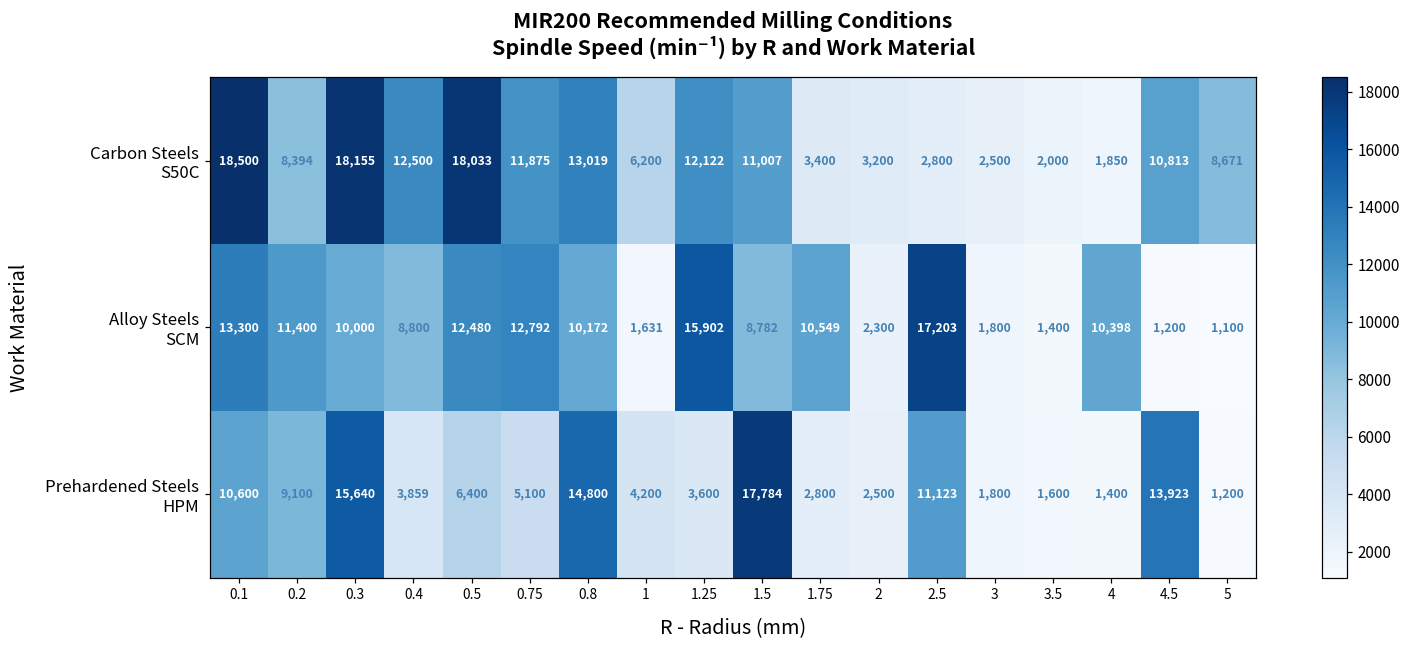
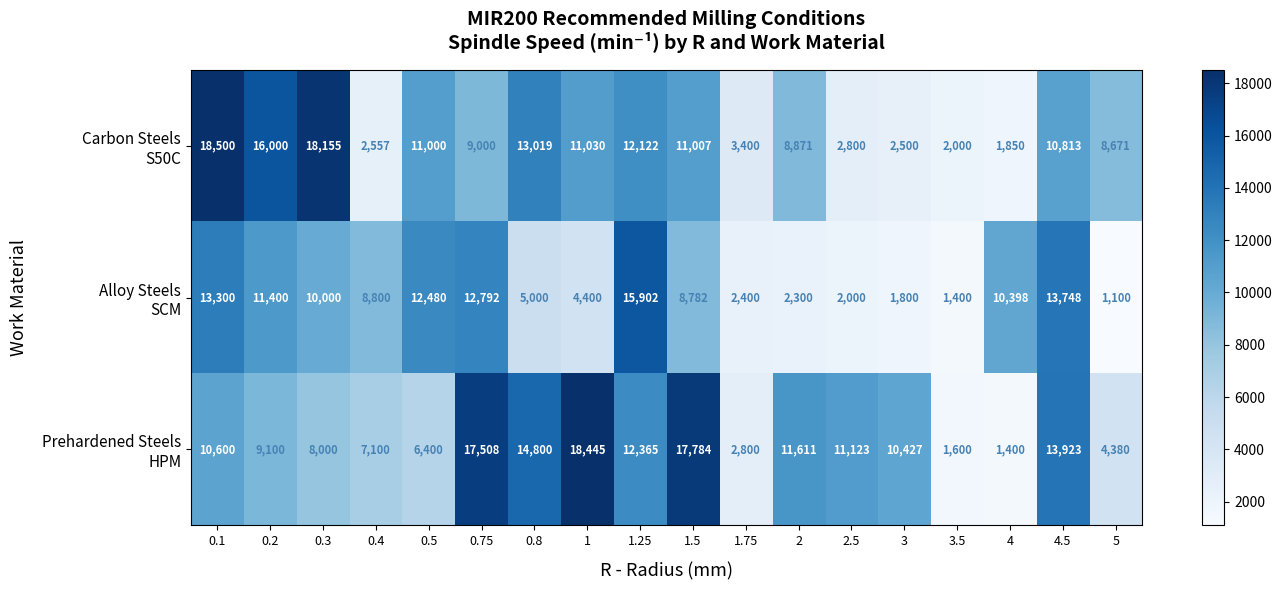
  {
    "Carbon Steels S50C": {
      "0.1": "18,500",
-     "0.2": "8,394",
+     "0.2": "16,000",
      "0.3": "18,155",
-     "0.4": "12,500",
-     "0.5": "18,033",
-     "0.75": "11,875",
+     "0.4": "2,557",
+     "0.5": "11,000",
+     "0.75": "9,000",
      "0.8": "13,019",
-     "1": "6,200",
+     "1": "11,030",
      "1.25": "12,122",
      "1.5": "11,007",
      "1.75": "3,400",
-     "2": "3,200",
+     "2": "8,871",
      "2.5": "2,800",
      "3": "2,500",
      "3.5": "2,000",
      "4": "1,850",
      "4.5": "10,813",
      "5": "8,671"
    },
    "Alloy Steels SCM": {
      "0.1": "13,300",
      "0.2": "11,400",
      "0.3": "10,000",
      "0.4": "8,800",
      "0.5": "12,480",
      "0.75": "12,792",
-     "0.8": "10,172",
-     "1": "1,631",
+     "0.8": "5,000",
+     "1": "4,400",
      "1.25": "15,902",
      "1.5": "8,782",
-     "1.75": "10,549",
+     "1.75": "2,400",
      "2": "2,300",
-     "2.5": "17,203",
+     "2.5": "2,000",
      "3": "1,800",
      "3.5": "1,400",
      "4": "10,398",
-     "4.5": "1,200",
+     "4.5": "13,748",
      "5": "1,100"
    },
    "Prehardened Steels HPM": {
      "0.1": "10,600",
      "0.2": "9,100",
-     "0.3": "15,640",
-     "0.4": "3,859",
+     "0.3": "8,000",
+     "0.4": "7,100",
      "0.5": "6,400",
-     "0.75": "5,100",
+     "0.75": "17,508",
      "0.8": "14,800",
-     "1": "4,200",
-     "1.25": "3,600",
+     "1": "18,445",
+     "1.25": "12,365",
      "1.5": "17,784",
      "1.75": "2,800",
-     "2": "2,500",
+     "2": "11,611",
      "2.5": "11,123",
-     "3": "1,800",
+     "3": "10,427",
      "3.5": "1,600",
      "4": "1,400",
      "4.5": "13,923",
-     "5": "1,200"
+     "5": "4,380"
    }
  }
